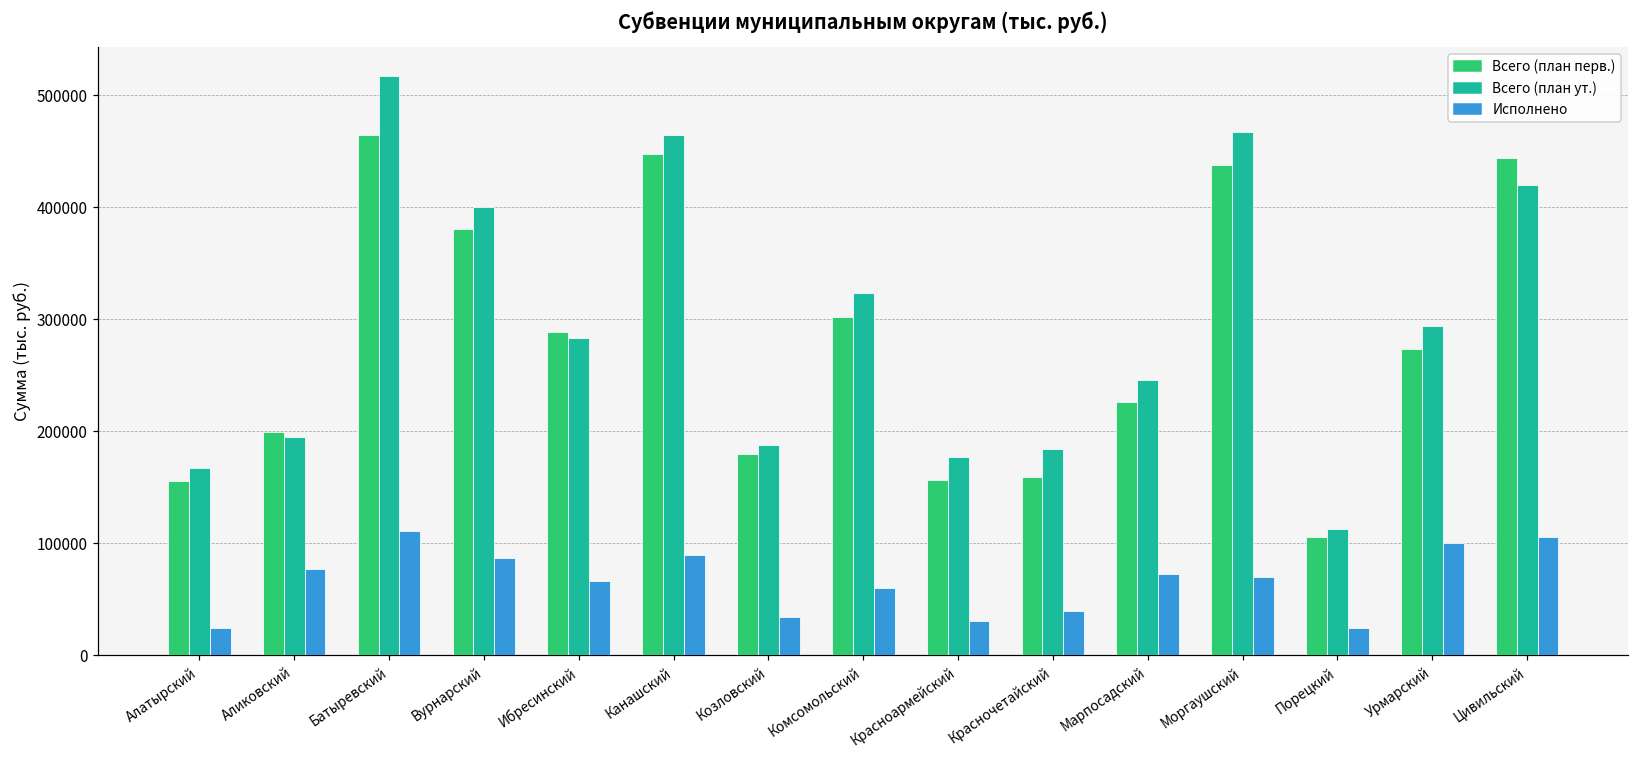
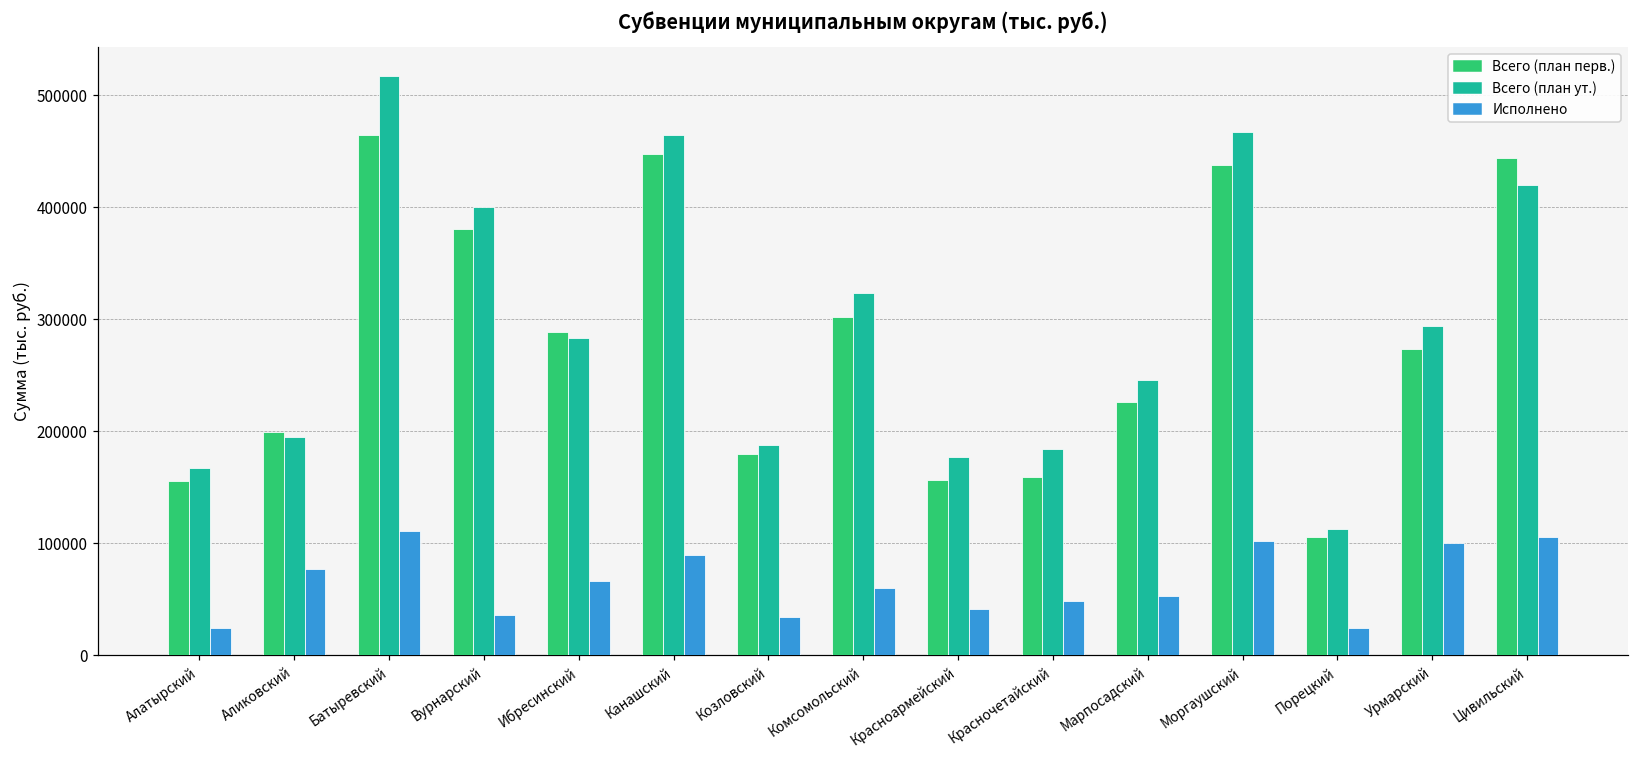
  {
    "Исполнено": {
      "Алатырский": 24000,
      "Аликовский": 77000,
      "Батыревский": 111000,
-     "Вурнарский": 87000,
+     "Вурнарский": 36000,
      "Ибресинский": 66000,
      "Канашский": 90000,
      "Козловский": 34000,
      "Комсомольский": 60000,
-     "Красноармейский": 30000,
-     "Красночетайский": 39000,
-     "Марпосадский": 72000,
-     "Моргаушский": 70000,
+     "Красноармейский": 41000,
+     "Красночетайский": 48000,
+     "Марпосадский": 53000,
+     "Моргаушский": 101000,
      "Порецкий": 24000,
      "Урмарский": 100000,
      "Цивильский": 105000
    }
  }
